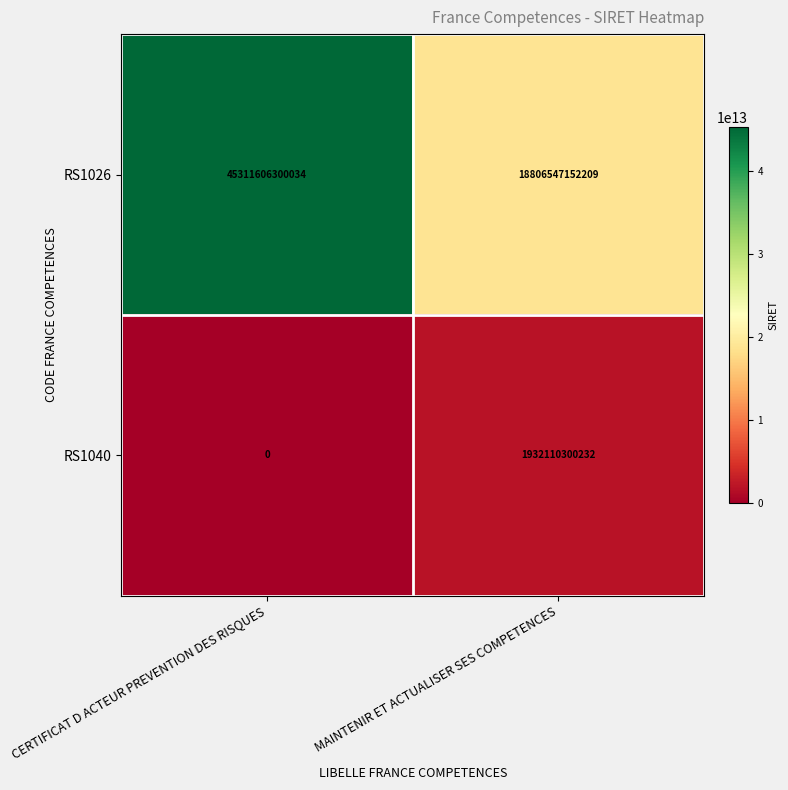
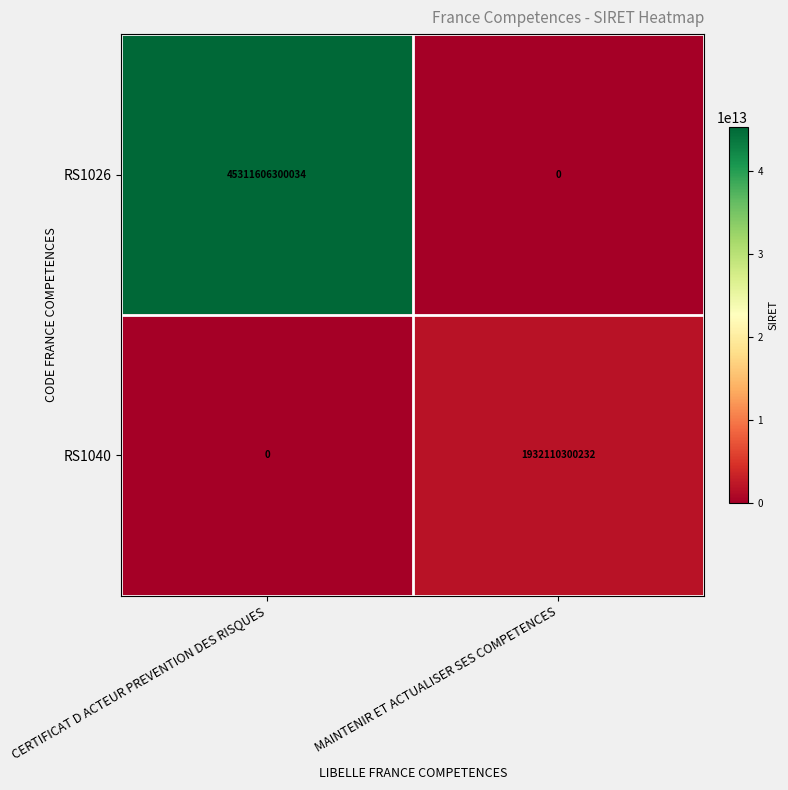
  {
    "RS1026": {
      "CERTIFICAT D ACTEUR PREVENTION DES RISQUES": 45311606300034,
-     "MAINTENIR ET ACTUALISER SES COMPETENCES": 18806547152209
+     "MAINTENIR ET ACTUALISER SES COMPETENCES": 0
    },
    "RS1040": {
      "CERTIFICAT D ACTEUR PREVENTION DES RISQUES": 0,
      "MAINTENIR ET ACTUALISER SES COMPETENCES": 1932110300232
    }
  }
